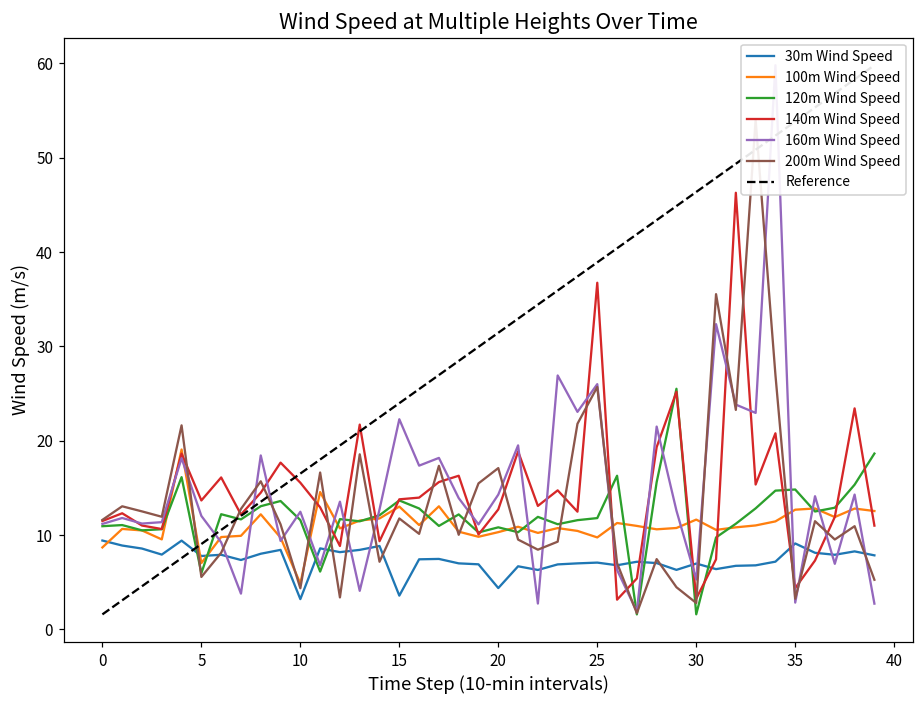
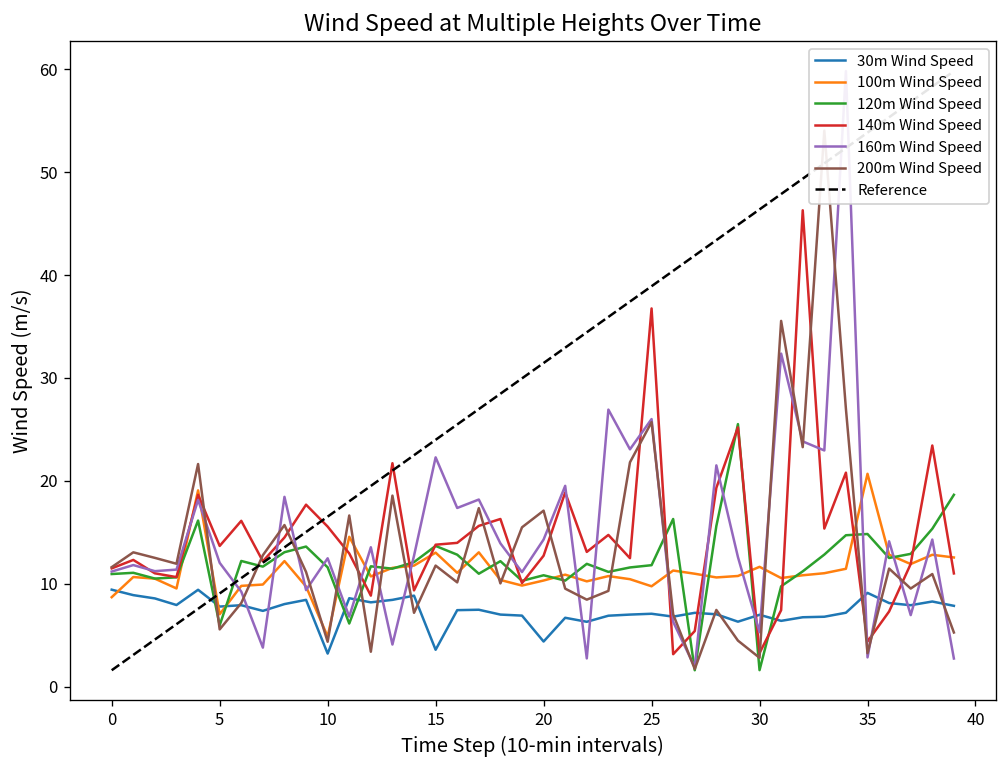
  {
    "30m Wind Speed": {
      "0": 9,
      "5": 8,
      "10": 3,
      "15": 4,
      "20": 4,
      "25": 7,
      "30": 7,
      "35": 9
    },
    "100m Wind Speed": {
      "0": 9,
      "5": 7,
      "10": 5,
      "15": 13,
      "20": 10,
      "25": 10,
      "30": 12,
-     "35": 13
+     "35": 21
    },
    "120m Wind Speed": {
      "5": 6,
      "10": 12,
      "20": 11,
      "25": 12,
      "30": 2,
      "35": 15
    },
    "140m Wind Speed": {
      "5": 14,
      "10": 16,
      "20": 13,
      "25": 37,
      "30": 3,
      "35": 4
    },
    "160m Wind Speed": {
      "5": 12,
      "10": 12,
      "15": 22,
      "20": 14,
      "25": 26,
      "30": 5,
      "35": 3
    },
    "200m Wind Speed": {
      "5": 6,
      "10": 4,
      "15": 12,
      "20": 17,
      "25": 26,
      "30": 3,
      "35": 3
    },
    "Reference": {
      "0": 2
    }
  }
